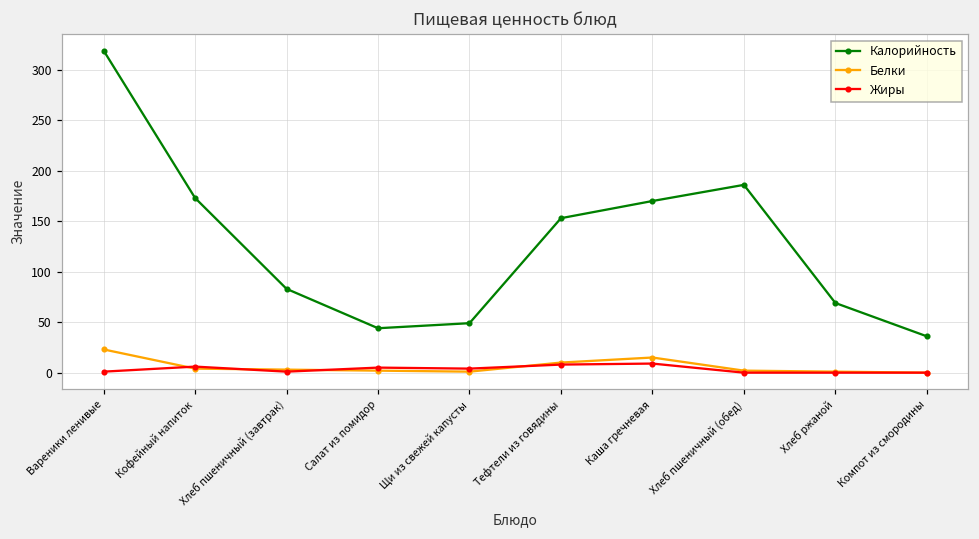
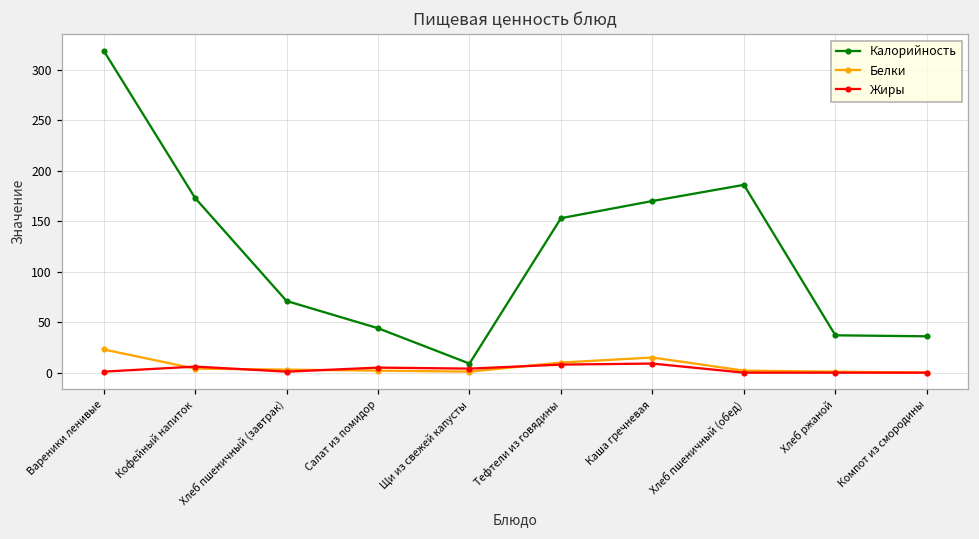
  {
    "Калорийность": {
      "Вареники ленивые": 320,
      "Кофейный напиток": 170,
-     "Хлеб пшеничный (завтрак)": 80,
+     "Хлеб пшеничный (завтрак)": 70,
      "Салат из помидор": 40,
-     "Щи из свежей капусты": 50,
+     "Щи из свежей капусты": 10,
      "Тефтели из говядины": 150,
      "Каша гречневая": 170,
      "Хлеб пшеничный (обед)": 190,
-     "Хлеб ржаной": 70,
+     "Хлеб ржаной": 40,
      "Компот из смородины": 40
    },
    "Белки": {
      "Вареники ленивые": 20,
      "Салат из помидор": 0,
      "Щи из свежей капусты": 0,
      "Каша гречневая": 20
    },
    "Жиры": {
      "Вареники ленивые": 0,
      "Салат из помидор": 10,
      "Щи из свежей капусты": 0,
      "Каша гречневая": 10
    }
  }
